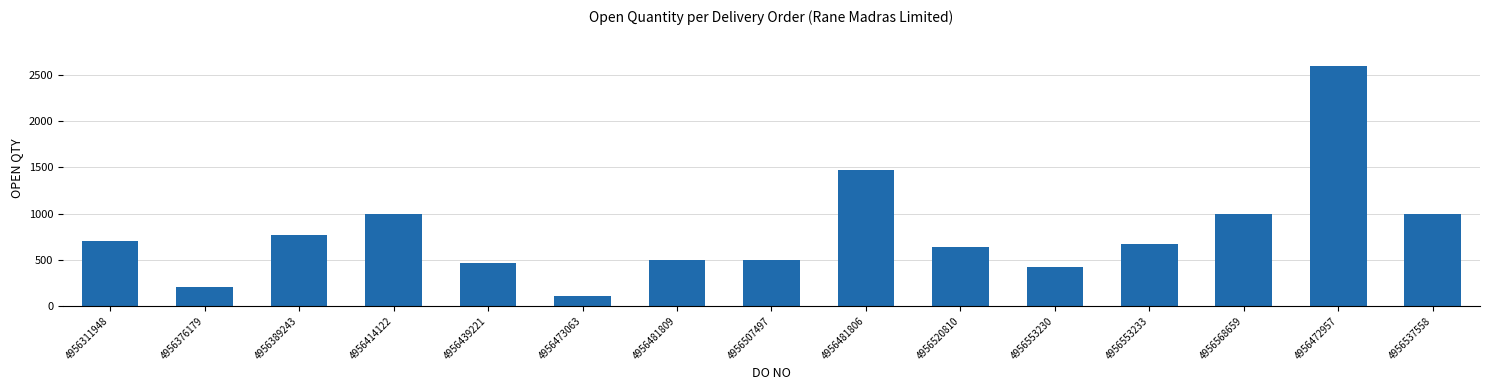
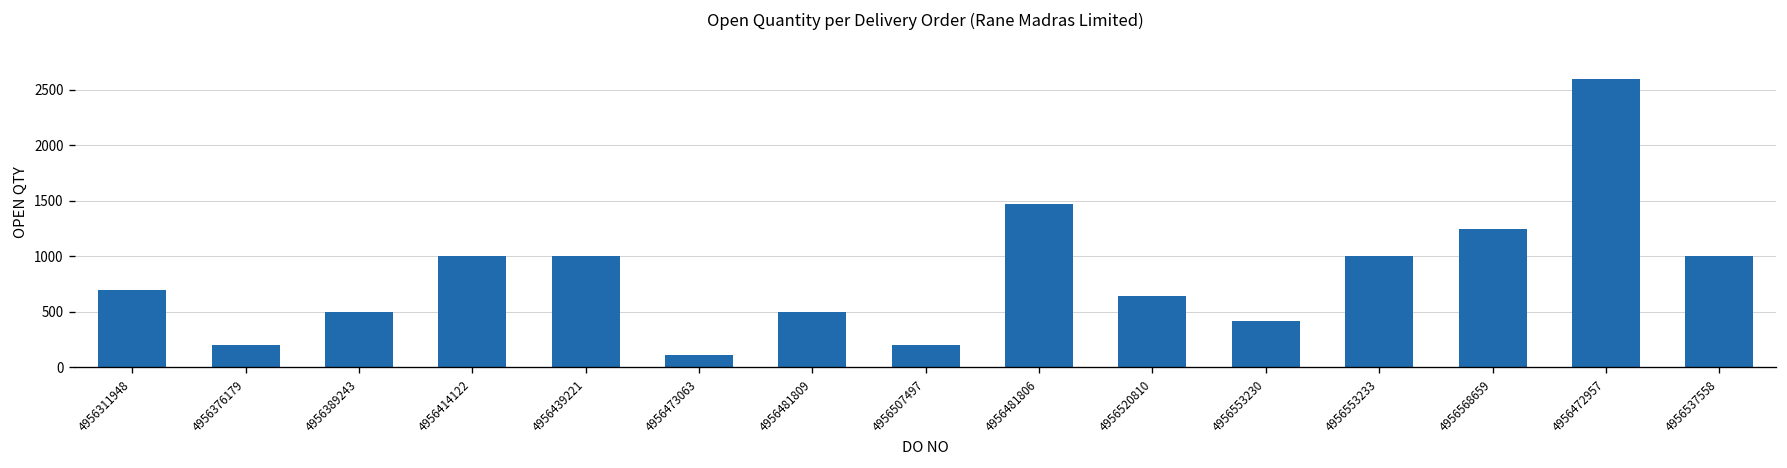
  {
    "4956311948": 700,
    "4956376179": 200,
-   "4956389243": 800,
+   "4956389243": 500,
    "4956414122": 1000,
-   "4956439221": 500,
+   "4956439221": 1000,
    "4956473063": 100,
    "4956481809": 500,
-   "4956507497": 500,
+   "4956507497": 200,
    "4956481806": 1500,
    "4956520810": 600,
    "4956553230": 400,
-   "4956553233": 700,
-   "4956568659": 1000,
+   "4956553233": 1000,
+   "4956568659": 1200,
    "4956472957": 2600,
    "4956537558": 1000
  }
